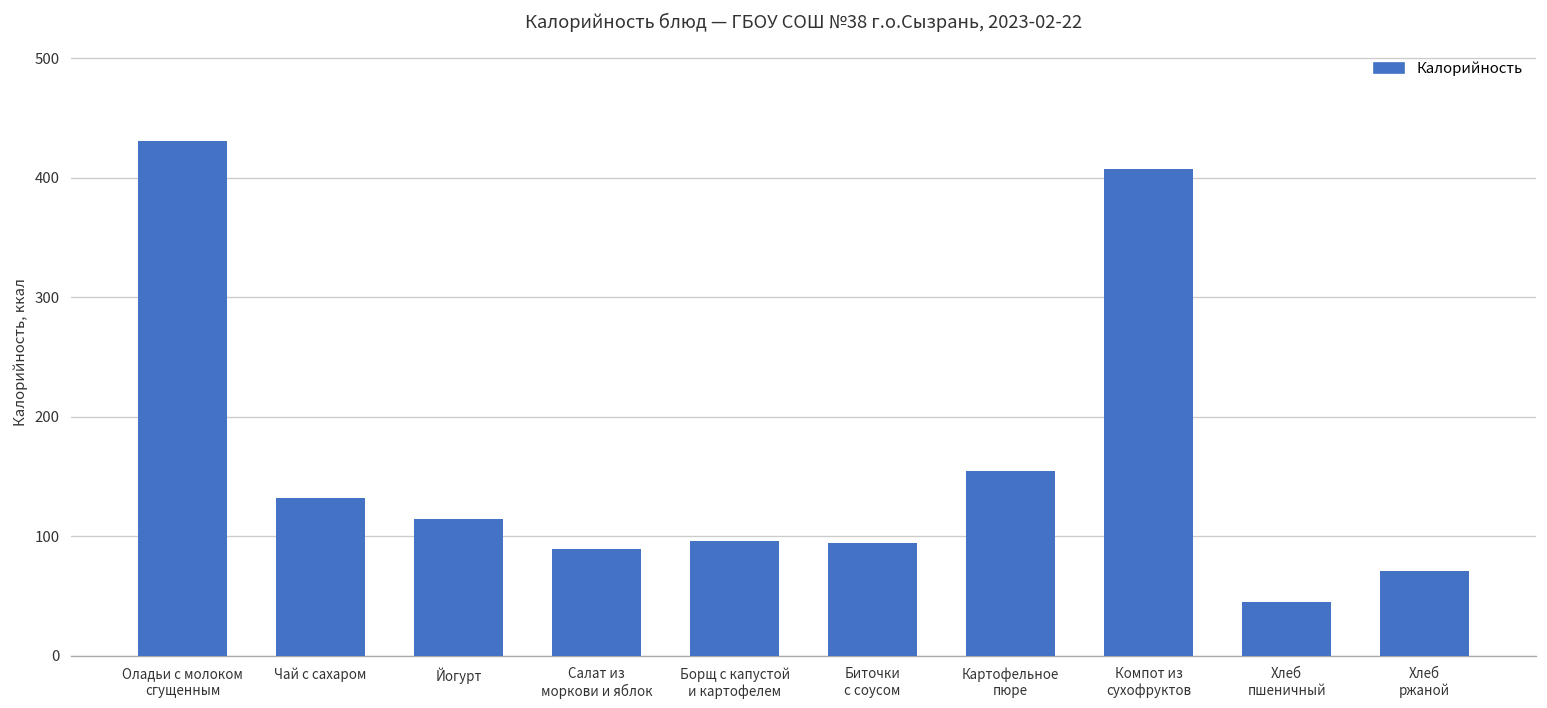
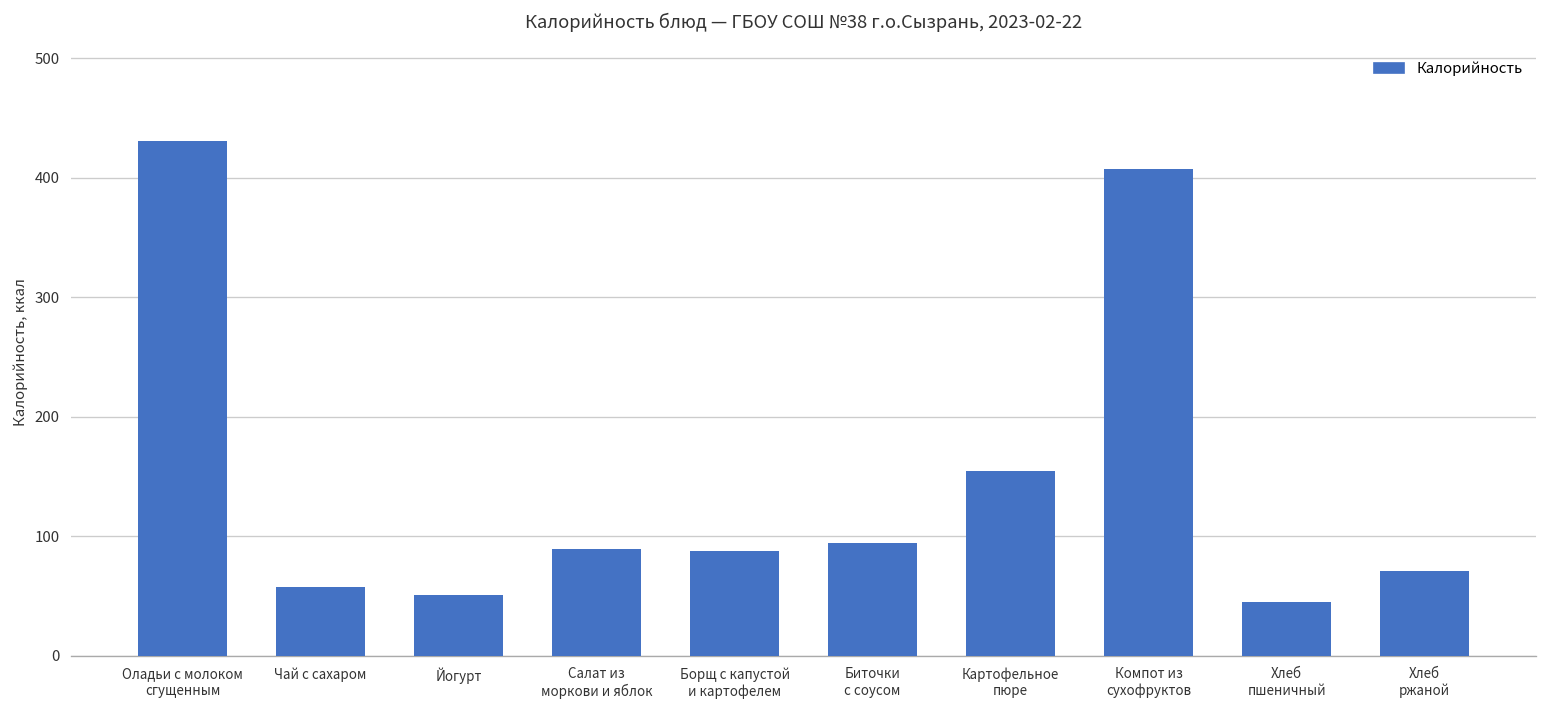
  {
    "Оладьи с молоком сгущенным": 430,
-   "Чай с сахаром": 130,
-   "Йогурт": 110,
+   "Чай с сахаром": 60,
+   "Йогурт": 50,
    "Салат из моркови и яблок": 90,
-   "Борщ с капустой и картофелем": 100,
+   "Борщ с капустой и картофелем": 90,
    "Биточки с соусом": 90,
    "Картофельное пюре": 150,
    "Компот из сухофруктов": 410,
    "Хлеб пшеничный": 50,
    "Хлеб ржаной": 70
  }
